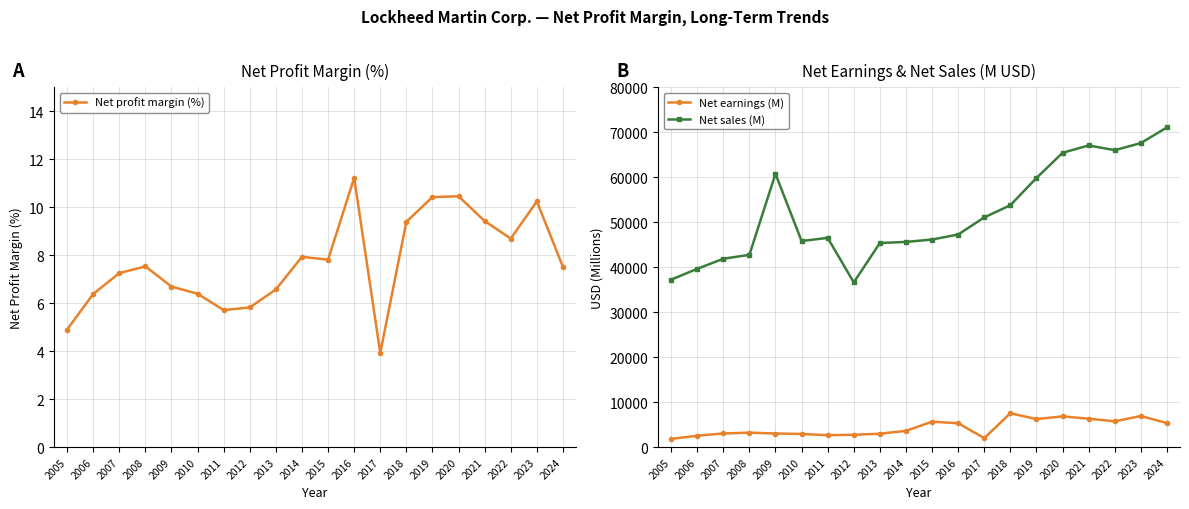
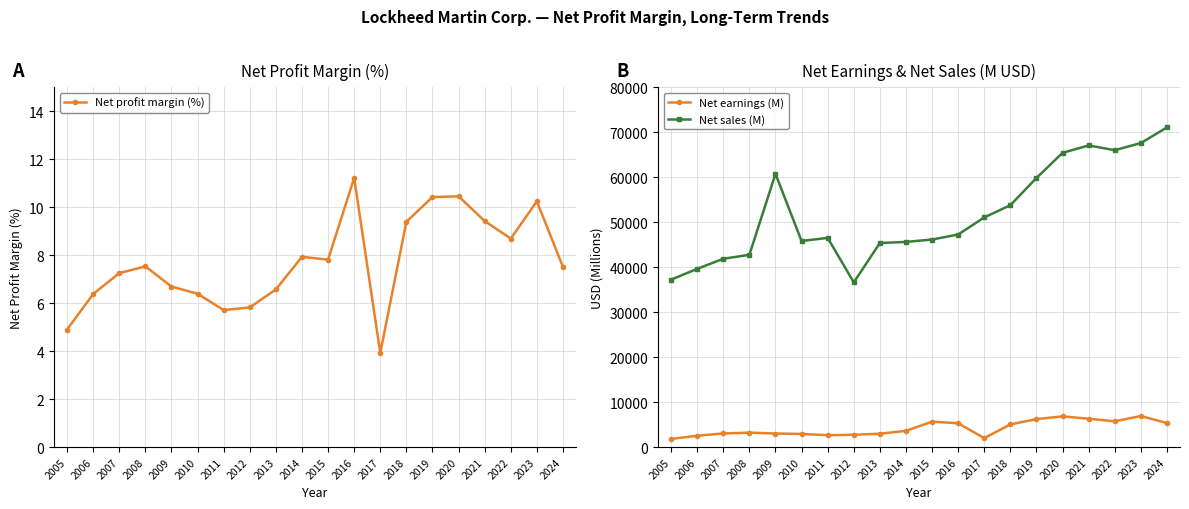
  {
    "Net Profit Margin (%)": {
      "2005": 4.9,
      "2006": 6.4,
      "2007": 7.2,
      "2008": 7.5,
      "2009": 6.7,
      "2010": 6.4,
      "2011": 5.7,
      "2012": 5.8,
      "2013": 6.6,
      "2014": 7.9,
      "2015": 7.8,
      "2016": 11.2,
      "2017": 3.9,
      "2018": 9.4,
      "2019": 10.4,
      "2020": 10.5,
      "2021": 9.4,
      "2022": 8.7,
      "2023": 10.2,
      "2024": 7.5
    },
    "Net Earnings & Net Sales (M USD)": {
      "Net earnings (M)": {
        "2005": 2000,
        "2006": 3000,
        "2007": 3000,
        "2008": 3000,
        "2009": 3000,
        "2010": 3000,
        "2011": 3000,
        "2012": 3000,
        "2013": 3000,
        "2014": 4000,
        "2015": 6000,
        "2016": 5000,
        "2017": 2000,
-       "2018": 8000,
+       "2018": 5000,
        "2019": 6000,
        "2020": 7000,
        "2021": 6000,
        "2022": 6000,
        "2023": 7000,
        "2024": 5000
      },
      "Net sales (M)": {
        "2005": 37000,
        "2006": 40000,
        "2007": 42000,
        "2008": 43000,
        "2009": 61000,
        "2010": 46000,
        "2011": 46000,
        "2012": 37000,
        "2013": 45000,
        "2014": 46000,
        "2015": 46000,
        "2016": 47000,
        "2017": 51000,
        "2018": 54000,
        "2019": 60000,
        "2020": 65000,
        "2021": 67000,
        "2022": 66000,
        "2023": 68000,
        "2024": 71000
      }
    }
  }
